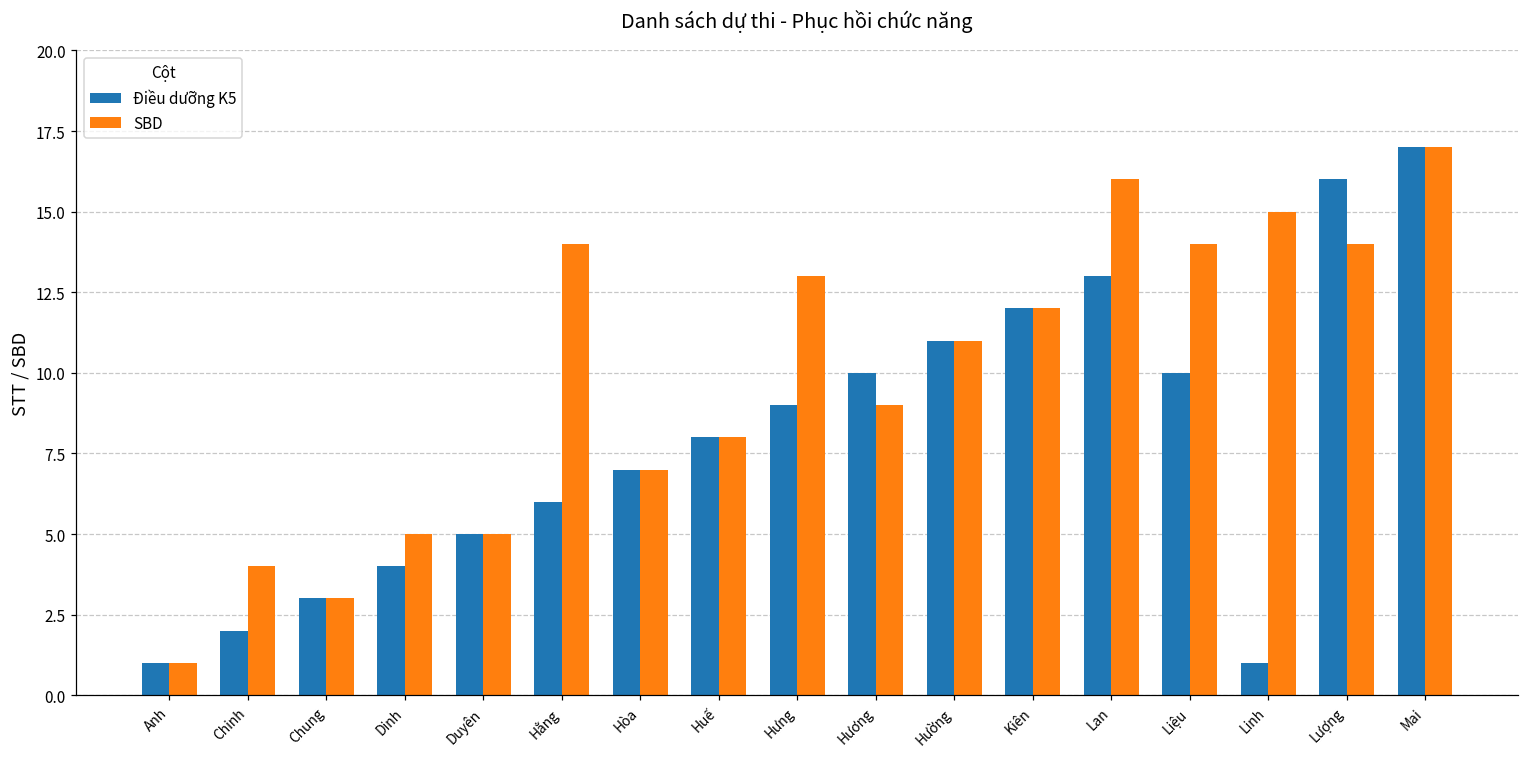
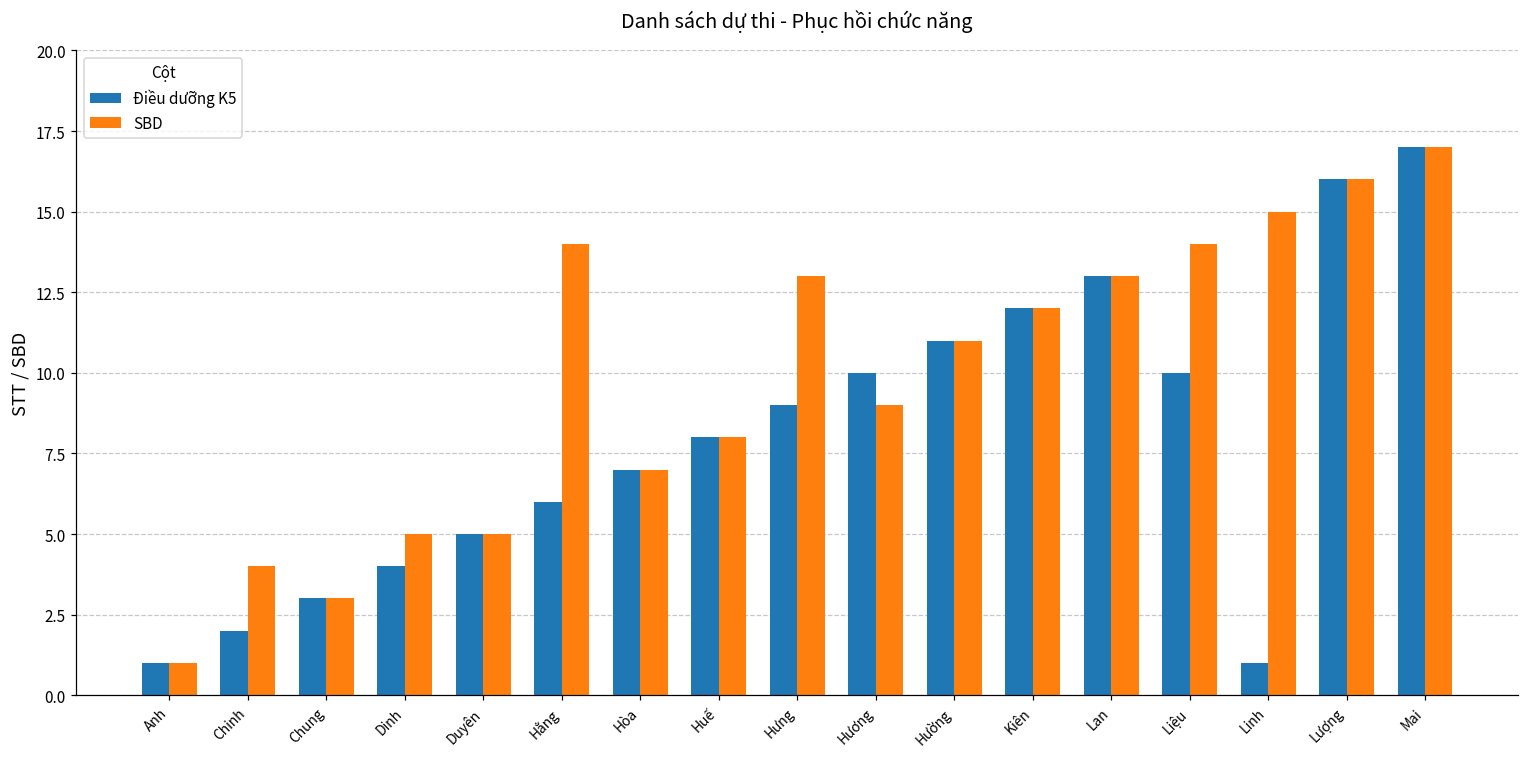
  {
    "Điều dưỡng K5": {
      "Anh": 1,
      "Chinh": 2,
      "Chung": 3,
      "Dinh": 4,
      "Duyên": 5,
      "Hằng": 6,
      "Hòa": 7,
      "Huế": 8,
      "Hưng": 9,
      "Hương": 10,
      "Hường": 11,
      "Kiên": 12,
      "Lan": 13,
      "Liệu": 10,
      "Linh": 1,
      "Lượng": 16,
      "Mai": 17
    },
    "SBD": {
      "Anh": 1,
      "Chinh": 4,
      "Chung": 3,
      "Dinh": 5,
      "Duyên": 5,
      "Hằng": 14,
      "Hòa": 7,
      "Huế": 8,
      "Hưng": 13,
      "Hương": 9,
      "Hường": 11,
      "Kiên": 12,
-     "Lan": 16,
+     "Lan": 13,
      "Liệu": 14,
      "Linh": 15,
-     "Lượng": 14,
+     "Lượng": 16,
      "Mai": 17
    }
  }
